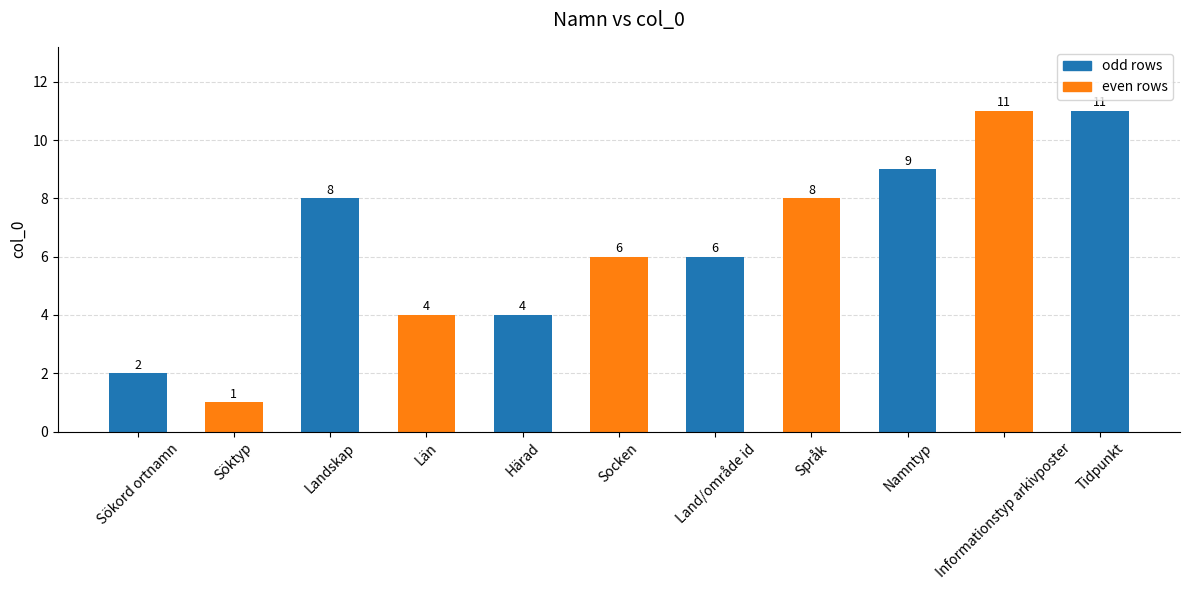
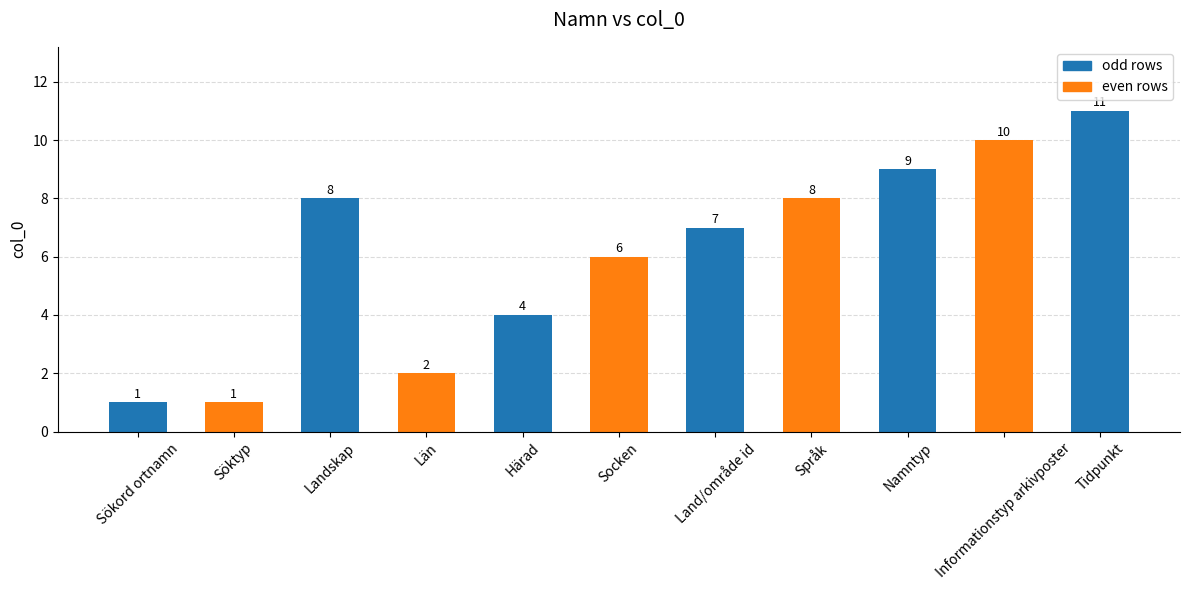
  {
-   "Sökord ortnamn": 2,
+   "Sökord ortnamn": 1,
    "Söktyp": 1,
    "Landskap": 8,
-   "Län": 4,
+   "Län": 2,
    "Härad": 4,
    "Socken": 6,
-   "Land/område id": 6,
+   "Land/område id": 7,
    "Språk": 8,
    "Namntyp": 9,
-   "Informationstyp arkivposter": 11
+   "Informationstyp arkivposter": 10
  }
